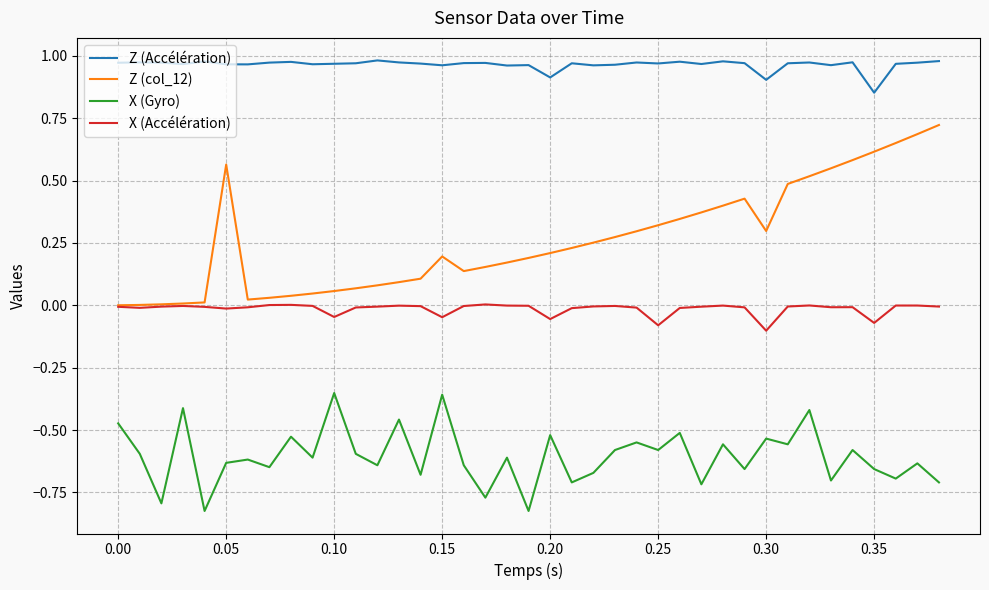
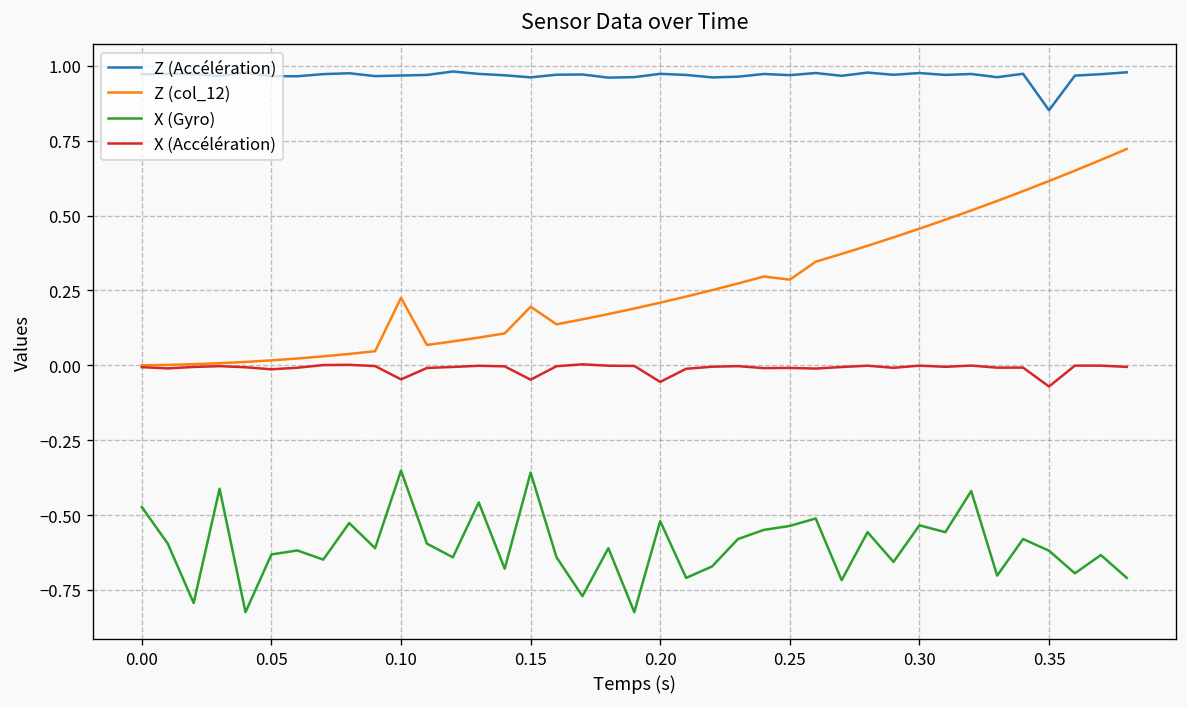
  {
    "Z (Accélération)": {
      "0.10": 0.97,
      "0.15": 0.96,
-     "0.20": 0.91,
+     "0.20": 0.97,
      "0.25": 0.97,
-     "0.30": 0.90,
+     "0.30": 0.98,
      "0.35": 0.85
    },
    "Z (col_12)": {
-     "0.05": 0.56,
-     "0.10": 0.06,
+     "0.05": 0.02,
+     "0.10": 0.23,
      "0.15": 0.20,
      "0.20": 0.21,
-     "0.25": 0.32,
-     "0.30": 0.30,
+     "0.25": 0.29,
+     "0.30": 0.46,
      "0.35": 0.62
    },
    "X (Gyro)": {
      "0.00": -0.47,
      "0.05": -0.63,
      "0.10": -0.35,
      "0.15": -0.36,
      "0.20": -0.52,
-     "0.25": -0.58,
+     "0.25": -0.54,
      "0.30": -0.53,
-     "0.35": -0.66
+     "0.35": -0.62
    },
    "X (Accélération)": {
      "0.05": -0.01,
      "0.10": -0.05,
      "0.15": -0.05,
      "0.20": -0.06,
-     "0.25": -0.08,
-     "0.30": -0.10,
+     "0.25": -0.01,
+     "0.30": 0.00,
      "0.35": -0.07
    }
  }
